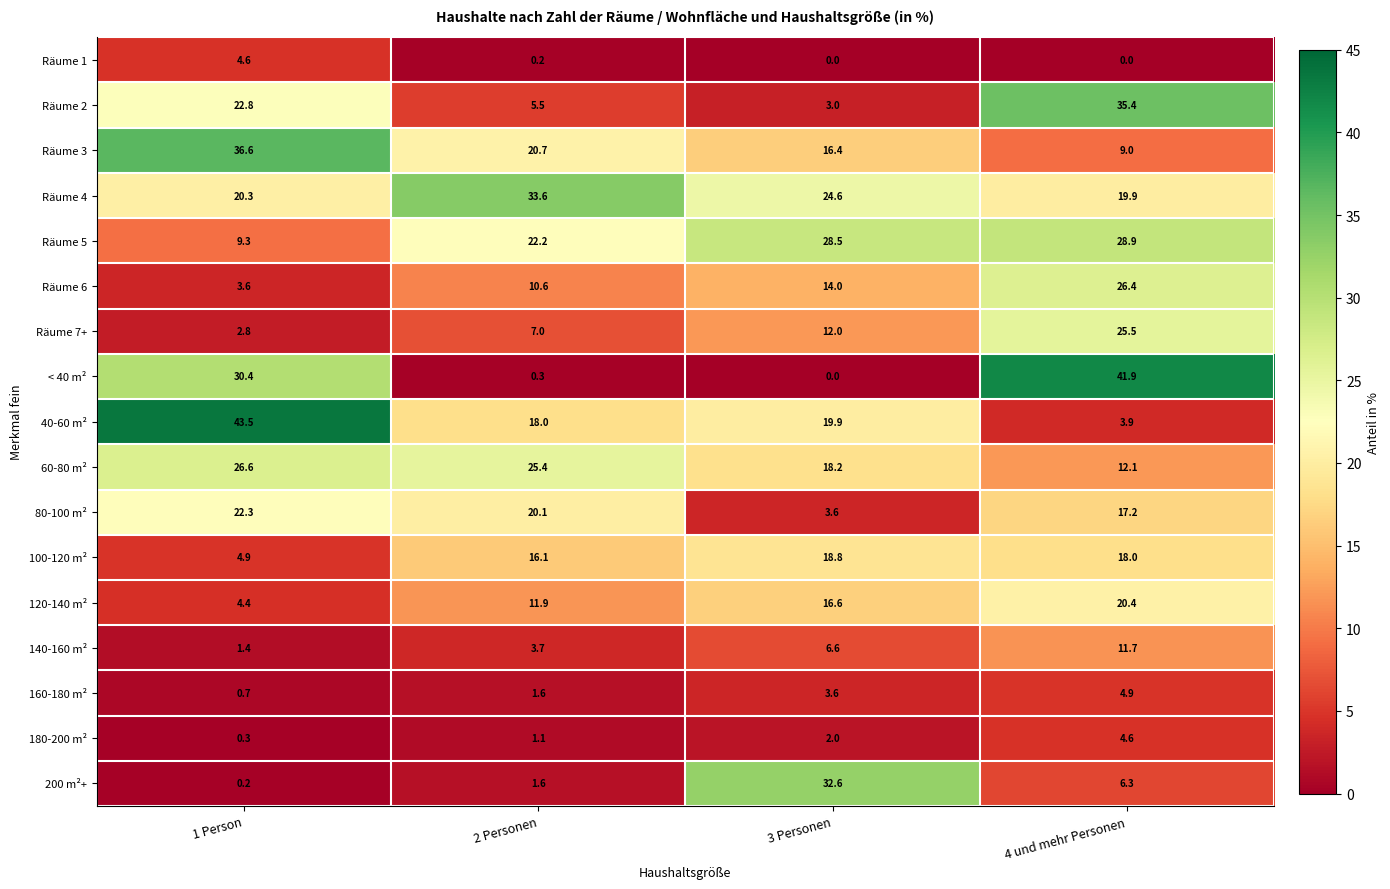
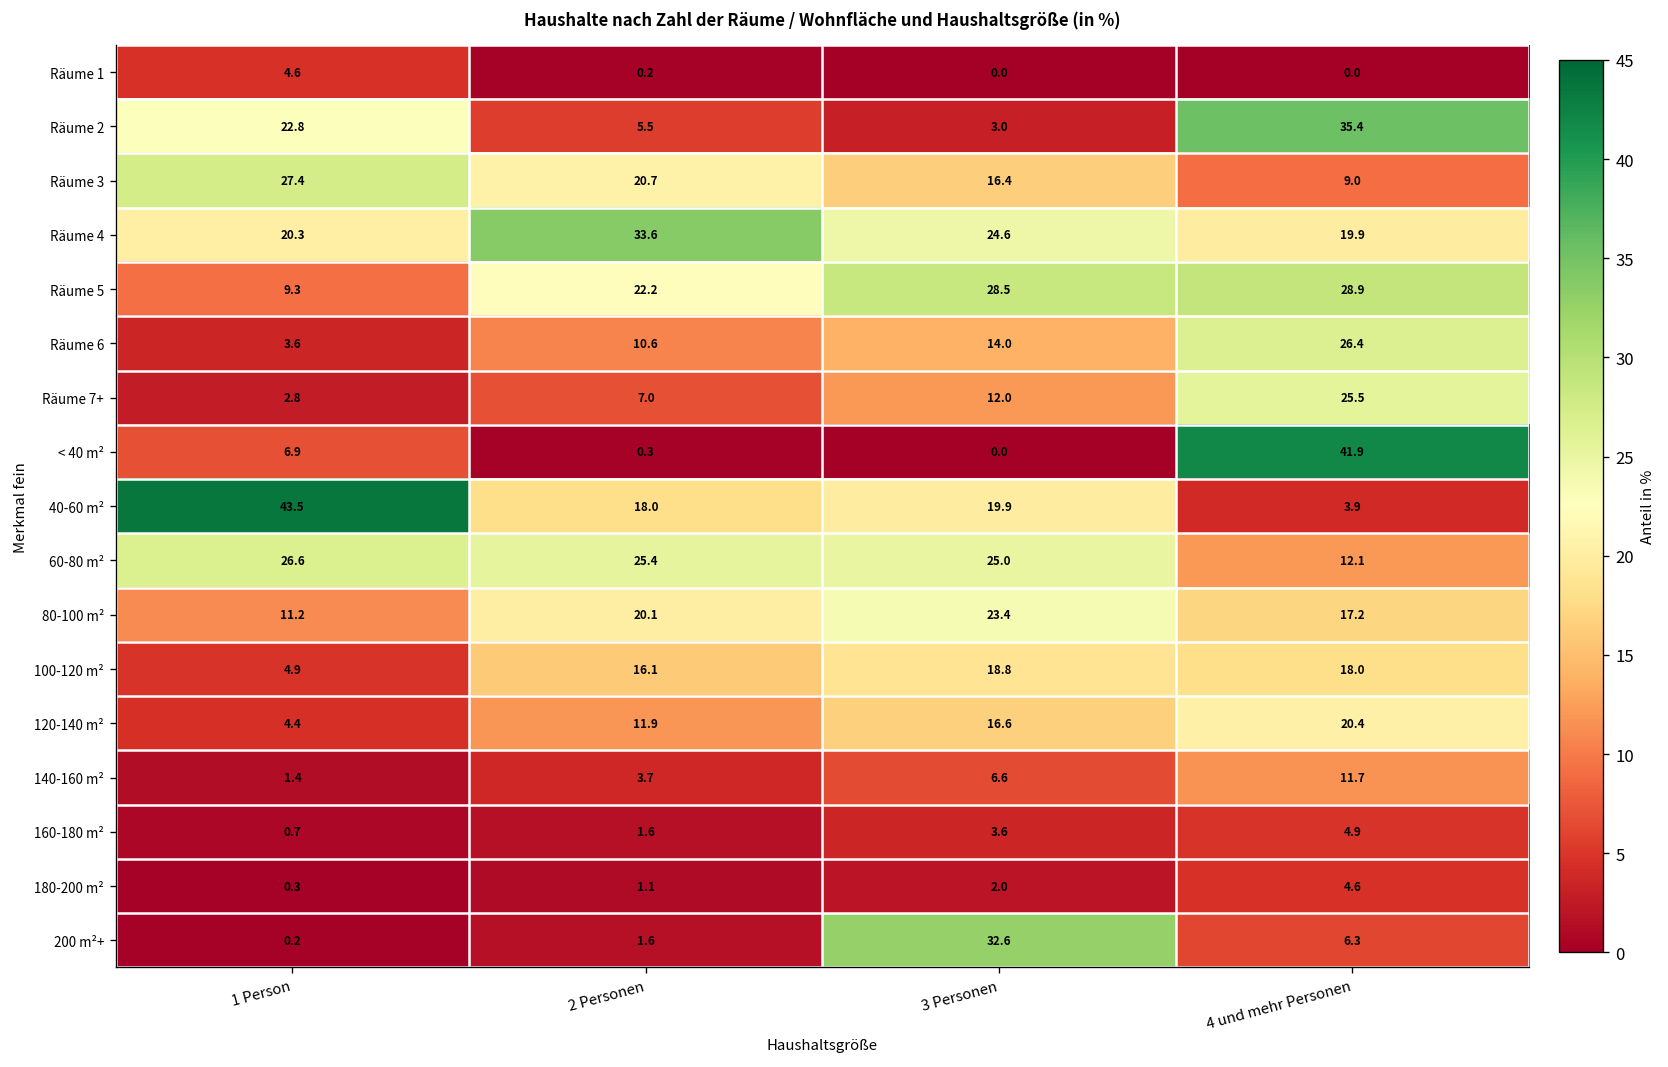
  {
    "Räume 1": {
      "1 Person": 4.6,
      "2 Personen": 0.2,
      "3 Personen": 0.0,
      "4 und mehr Personen": 0.0
    },
    "Räume 2": {
      "1 Person": 22.8,
      "2 Personen": 5.5,
      "3 Personen": 3.0,
      "4 und mehr Personen": 35.4
    },
    "Räume 3": {
-     "1 Person": 36.6,
+     "1 Person": 27.4,
      "2 Personen": 20.7,
      "3 Personen": 16.4,
      "4 und mehr Personen": 9.0
    },
    "Räume 4": {
      "1 Person": 20.3,
      "2 Personen": 33.6,
      "3 Personen": 24.6,
      "4 und mehr Personen": 19.9
    },
    "Räume 5": {
      "1 Person": 9.3,
      "2 Personen": 22.2,
      "3 Personen": 28.5,
      "4 und mehr Personen": 28.9
    },
    "Räume 6": {
      "1 Person": 3.6,
      "2 Personen": 10.6,
      "3 Personen": 14.0,
      "4 und mehr Personen": 26.4
    },
    "Räume 7+": {
      "1 Person": 2.8,
      "2 Personen": 7.0,
      "3 Personen": 12.0,
      "4 und mehr Personen": 25.5
    },
    "< 40 m²": {
-     "1 Person": 30.4,
+     "1 Person": 6.9,
      "2 Personen": 0.3,
      "3 Personen": 0.0,
      "4 und mehr Personen": 41.9
    },
    "40-60 m²": {
      "1 Person": 43.5,
      "2 Personen": 18.0,
      "3 Personen": 19.9,
      "4 und mehr Personen": 3.9
    },
    "60-80 m²": {
      "1 Person": 26.6,
      "2 Personen": 25.4,
-     "3 Personen": 18.2,
+     "3 Personen": 25.0,
      "4 und mehr Personen": 12.1
    },
    "80-100 m²": {
-     "1 Person": 22.3,
+     "1 Person": 11.2,
      "2 Personen": 20.1,
-     "3 Personen": 3.6,
+     "3 Personen": 23.4,
      "4 und mehr Personen": 17.2
    },
    "100-120 m²": {
      "1 Person": 4.9,
      "2 Personen": 16.1,
      "3 Personen": 18.8,
      "4 und mehr Personen": 18.0
    },
    "120-140 m²": {
      "1 Person": 4.4,
      "2 Personen": 11.9,
      "3 Personen": 16.6,
      "4 und mehr Personen": 20.4
    },
    "140-160 m²": {
      "1 Person": 1.4,
      "2 Personen": 3.7,
      "3 Personen": 6.6,
      "4 und mehr Personen": 11.7
    },
    "160-180 m²": {
      "1 Person": 0.7,
      "2 Personen": 1.6,
      "3 Personen": 3.6,
      "4 und mehr Personen": 4.9
    },
    "180-200 m²": {
      "1 Person": 0.3,
      "2 Personen": 1.1,
      "3 Personen": 2.0,
      "4 und mehr Personen": 4.6
    },
    "200 m²+": {
      "1 Person": 0.2,
      "2 Personen": 1.6,
      "3 Personen": 32.6,
      "4 und mehr Personen": 6.3
    }
  }
